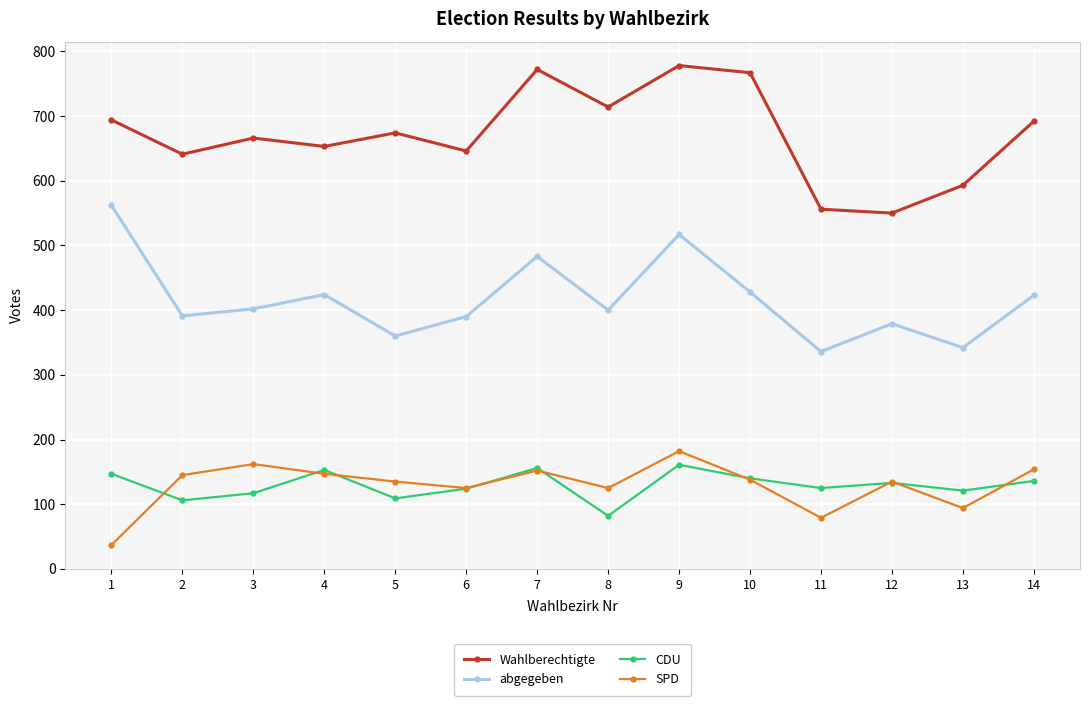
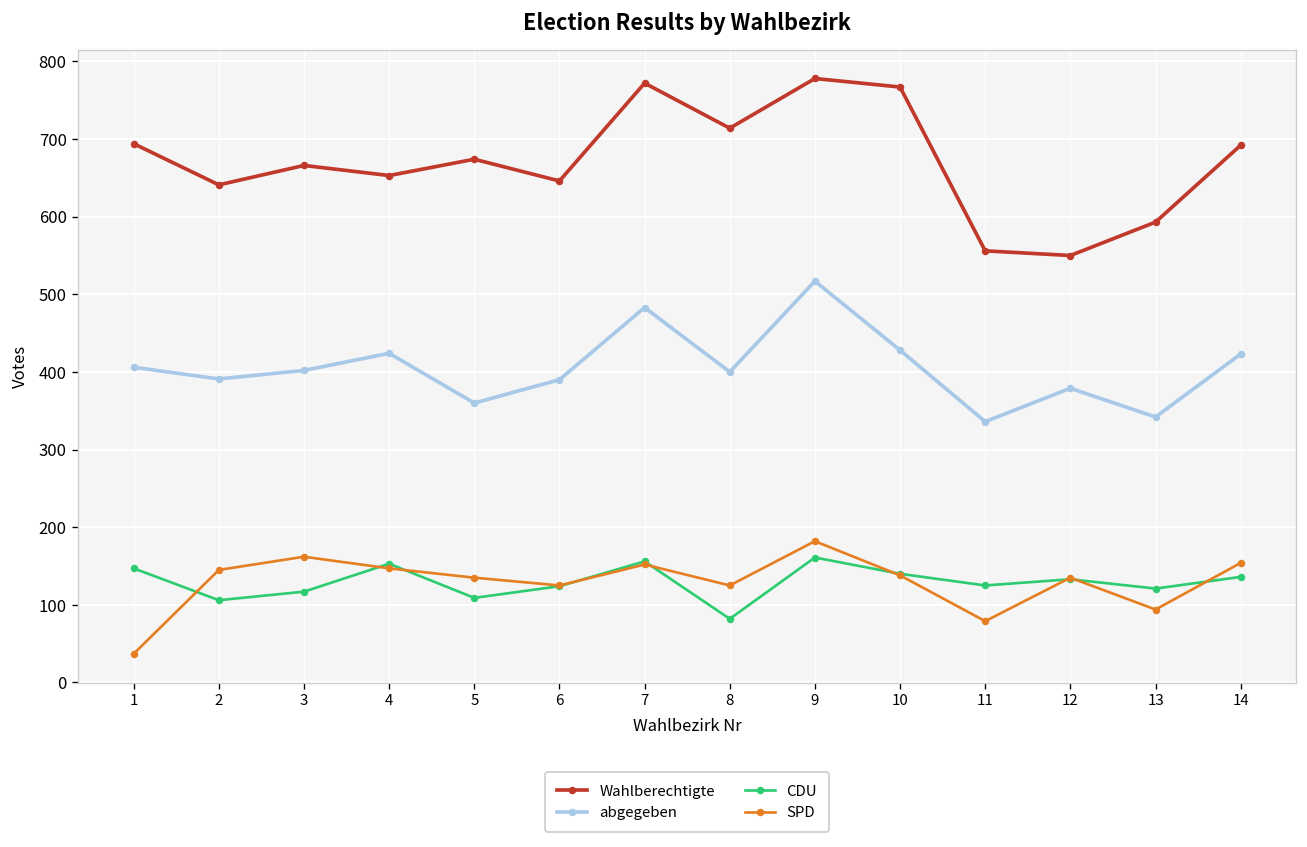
  {
    "Wahlberechtigte": {
      "1": 690,
      "2": 640,
      "3": 670,
      "4": 650,
      "5": 670,
      "6": 650,
      "7": 770,
      "8": 710,
      "9": 780,
      "10": 770,
      "11": 560,
      "12": 550,
      "13": 590,
      "14": 690
    },
    "abgegeben": {
-     "1": 560,
+     "1": 410,
      "2": 390,
      "3": 400,
      "4": 420,
      "5": 360,
      "6": 390,
      "7": 480,
      "8": 400,
      "9": 520,
      "10": 430,
      "11": 340,
      "12": 380,
      "13": 340,
      "14": 420
    },
    "CDU": {
      "1": 150,
      "2": 110,
      "3": 120,
      "4": 150,
      "5": 110,
      "7": 160,
      "8": 80,
      "9": 160,
      "11": 130,
      "13": 120,
      "14": 140
    },
    "SPD": {
      "1": 40,
      "2": 150,
      "3": 160,
      "4": 150,
      "5": 140,
      "7": 150,
      "8": 130,
      "9": 180,
      "11": 80,
      "13": 90,
      "14": 150
    }
  }
